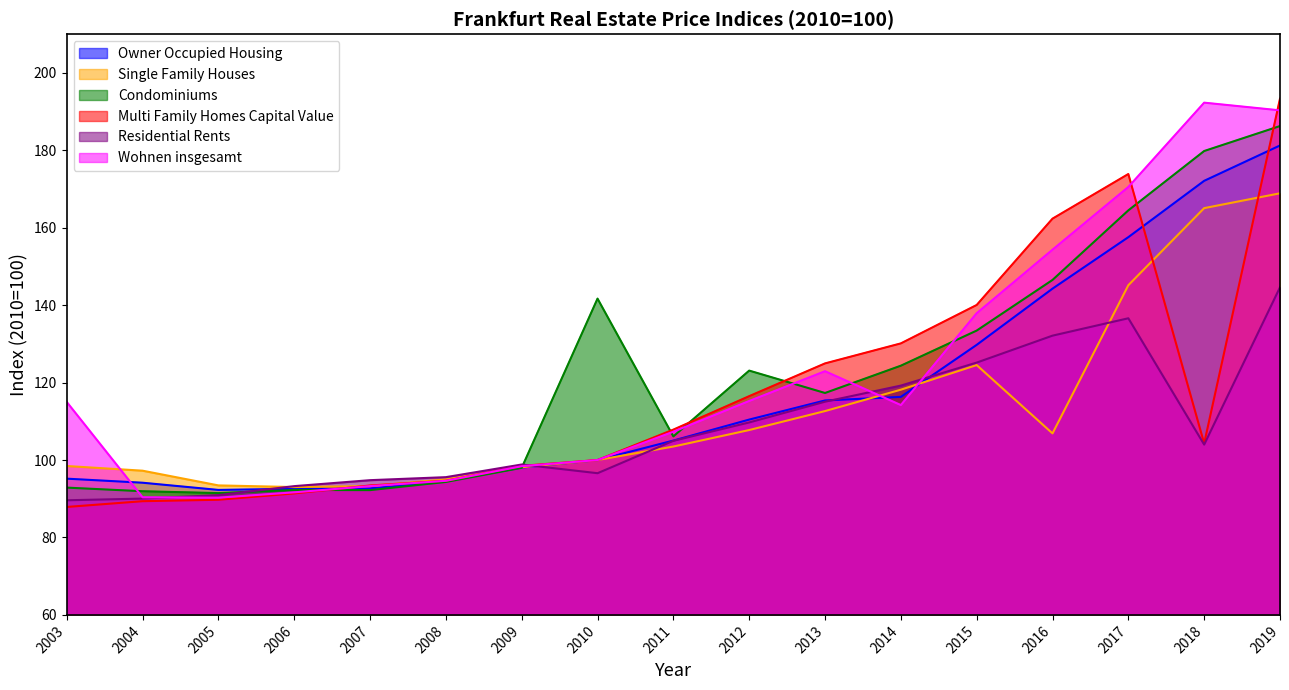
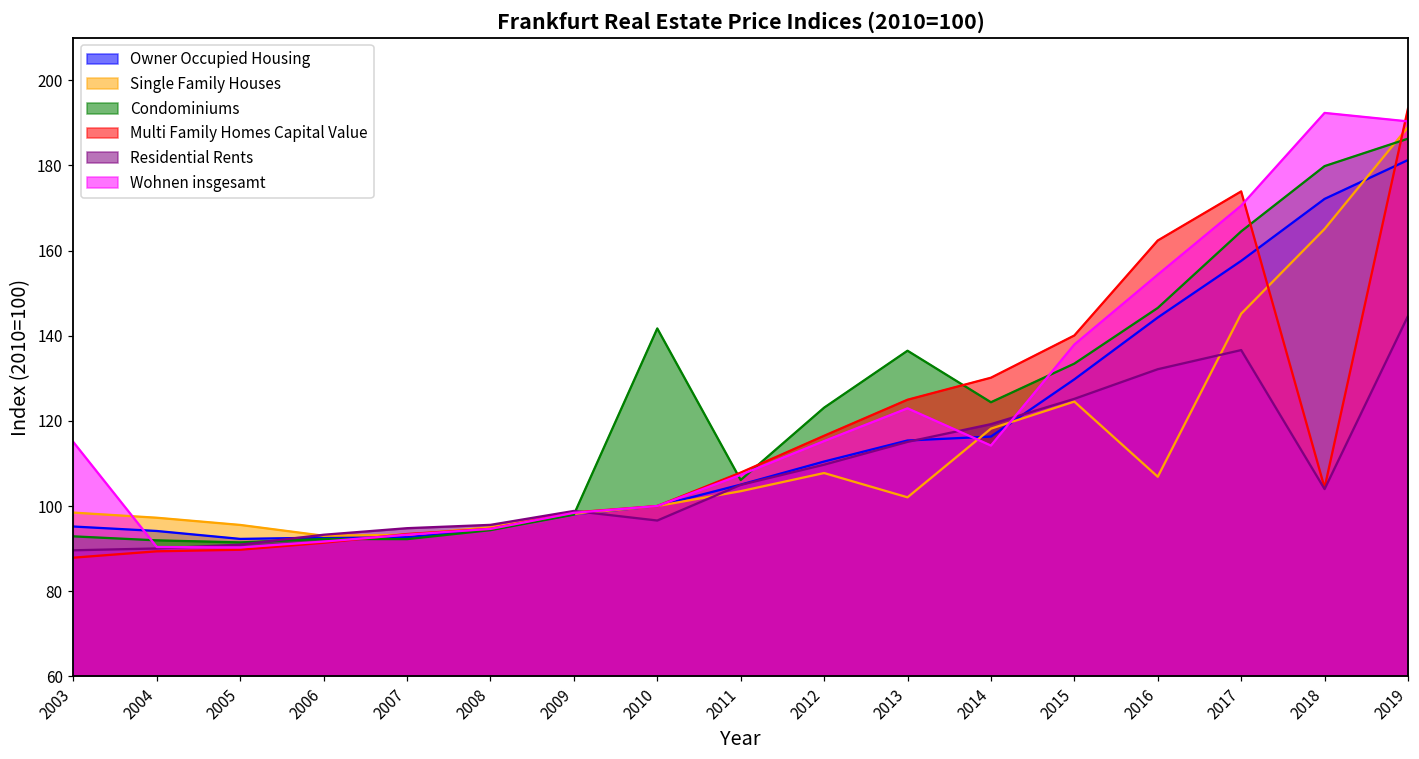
  {
    "Owner Occupied Housing": {
      "2003": 95,
      "2004": 94,
      "2005": 92,
      "2012": 110,
      "2014": 116,
      "2015": 130,
      "2016": 144,
      "2017": 158,
      "2018": 172,
      "2019": 181
    },
    "Single Family Houses": {
      "2003": 98,
      "2004": 97,
-     "2005": 93,
+     "2005": 96,
      "2011": 103,
      "2012": 108,
-     "2013": 113,
+     "2013": 102,
      "2014": 118,
      "2016": 107,
      "2017": 145,
      "2018": 165,
-     "2019": 169
+     "2019": 189
    },
    "Condominiums": {
      "2003": 93,
      "2004": 92,
      "2010": 142,
      "2011": 106,
      "2012": 123,
-     "2013": 117,
+     "2013": 136,
      "2014": 124,
      "2015": 133,
      "2016": 147,
      "2017": 164,
      "2018": 180,
      "2019": 186
    },
    "Multi Family Homes Capital Value": {
      "2003": 88,
      "2004": 89,
      "2012": 117,
      "2013": 125,
      "2014": 130,
      "2015": 140,
      "2016": 162,
      "2017": 174,
      "2019": 193
    },
    "Residential Rents": {
      "2003": 90,
      "2007": 95,
      "2010": 97,
      "2012": 110,
      "2014": 119,
      "2016": 132,
      "2017": 137,
      "2019": 145
    },
    "Wohnen insgesamt": {
      "2003": 115,
      "2012": 115,
      "2013": 123,
      "2014": 114,
      "2015": 138,
      "2016": 154,
      "2017": 171,
      "2018": 192,
      "2019": 190
    }
  }
